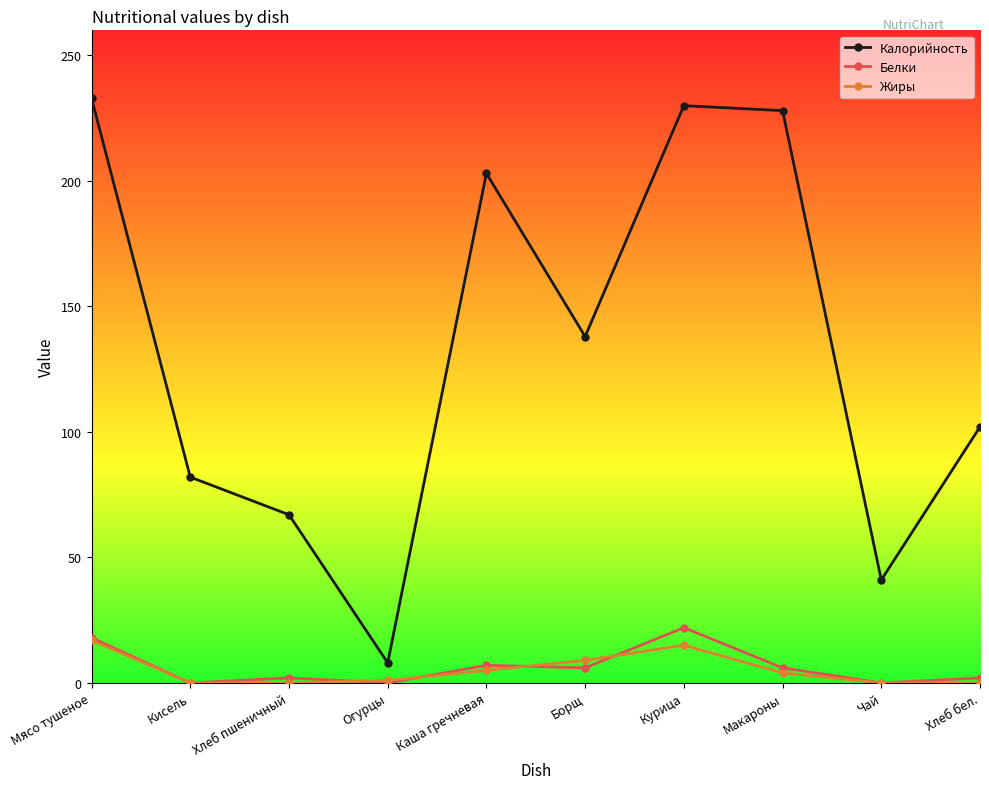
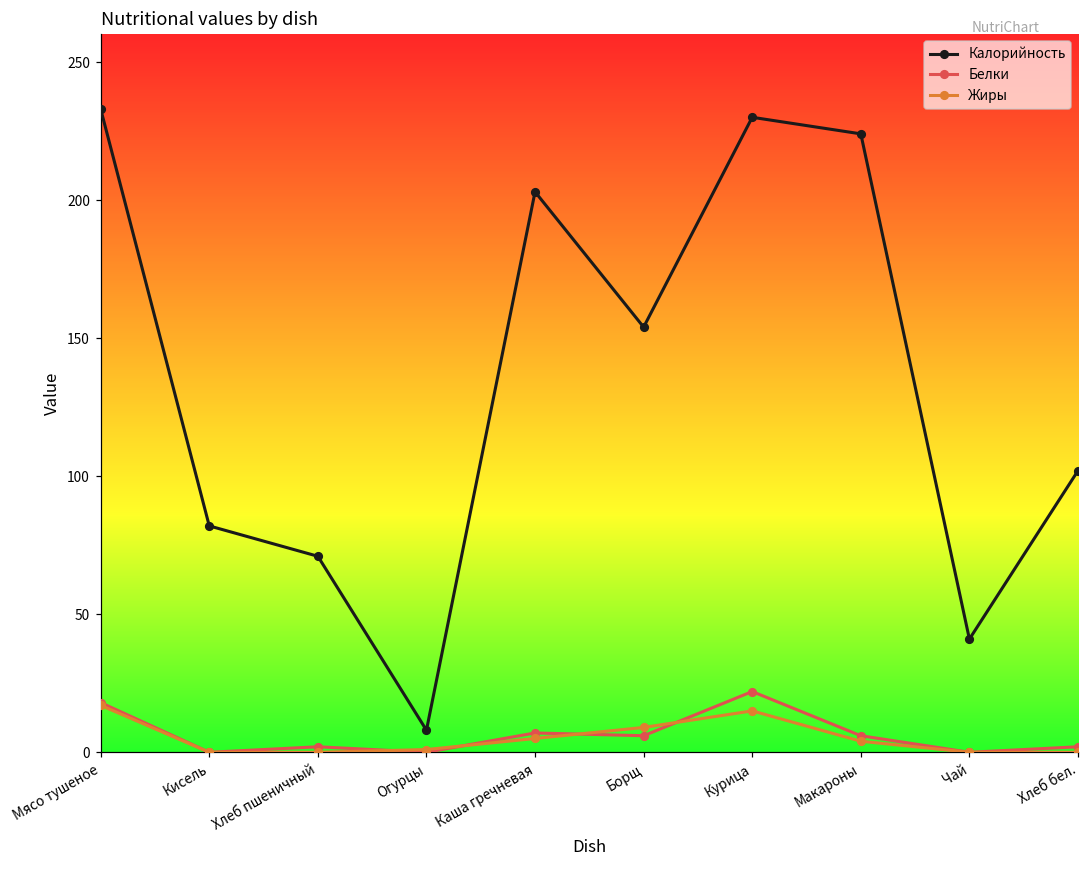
  {
    "Калорийность": {
      "Мясо тушеное": 233,
      "Кисель": 82,
-     "Хлеб пшеничный": 67,
+     "Хлеб пшеничный": 71,
      "Огурцы": 8,
      "Каша гречневая": 203,
-     "Борщ": 138,
+     "Борщ": 154,
      "Курица": 230,
-     "Макароны": 228,
+     "Макароны": 224,
      "Чай": 41,
      "Хлеб бел.": 102
    }
  }
